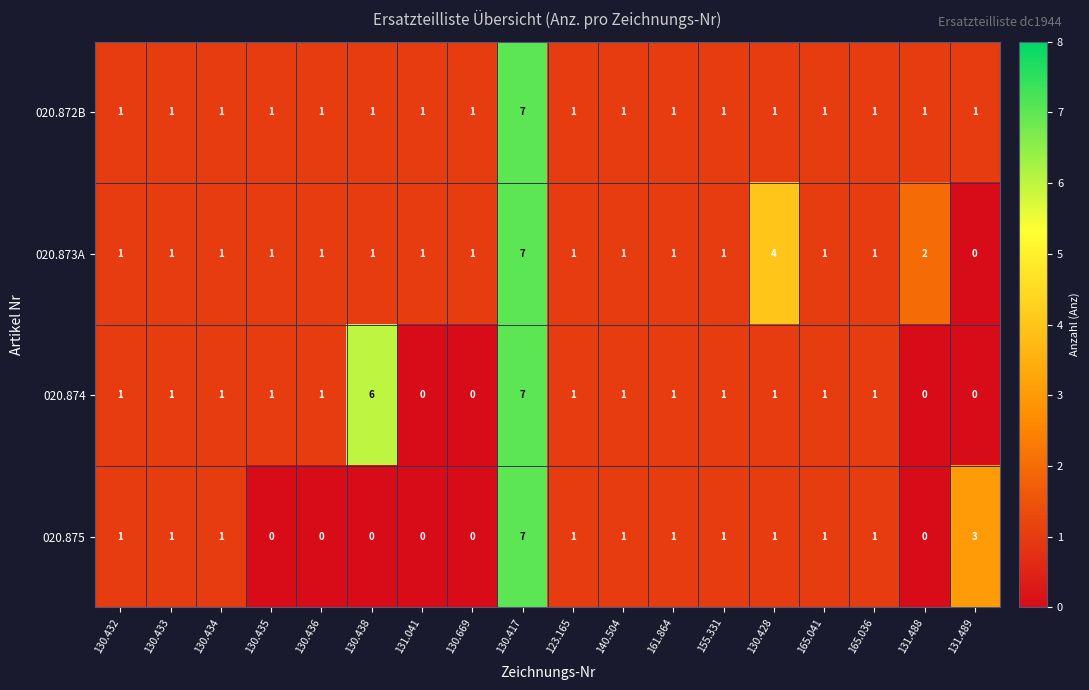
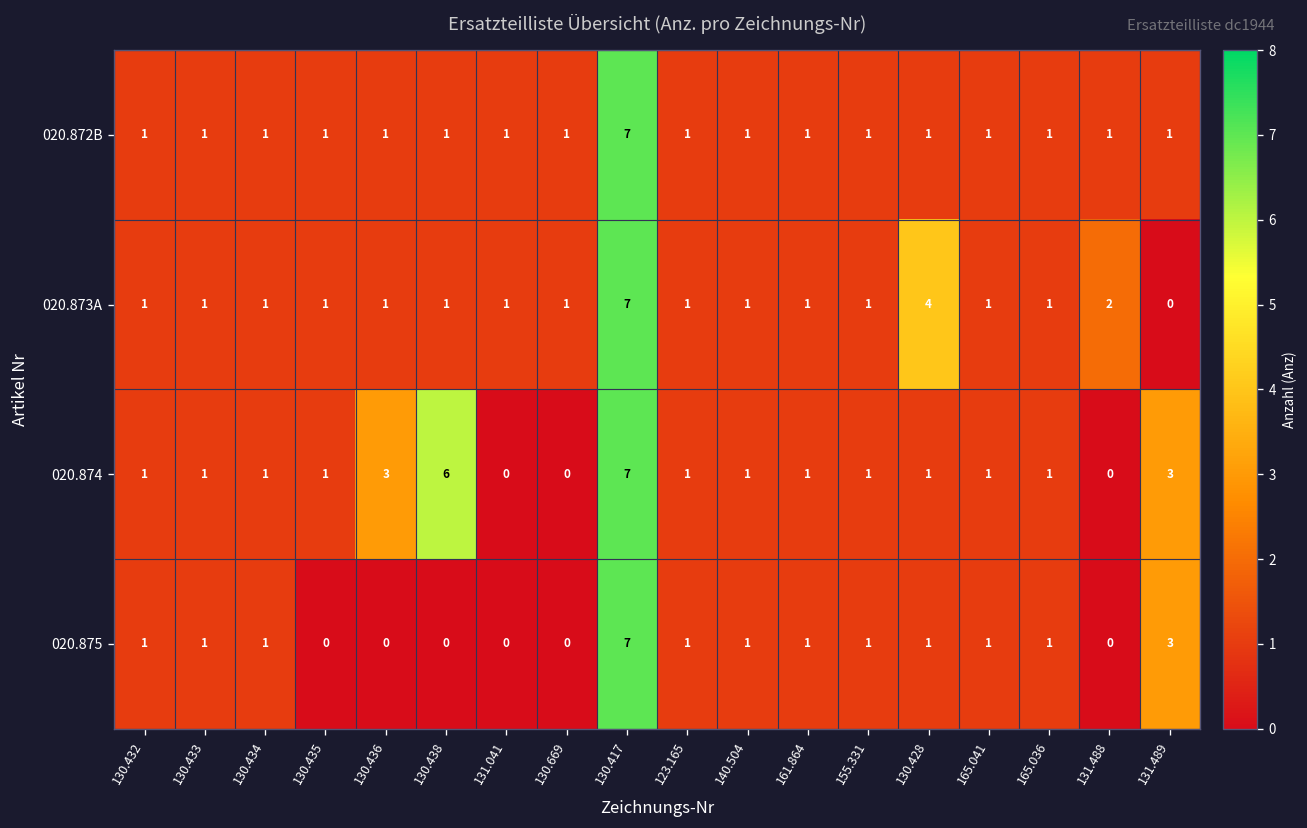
  {
    "020.872B": {
      "130.432": 1,
      "130.433": 1,
      "130.434": 1,
      "130.435": 1,
      "130.436": 1,
      "130.438": 1,
      "131.041": 1,
      "130.669": 1,
      "130.417": 7,
      "123.165": 1,
      "140.504": 1,
      "161.864": 1,
      "155.331": 1,
      "130.428": 1,
      "165.041": 1,
      "165.036": 1,
      "131.488": 1,
      "131.489": 1
    },
    "020.873A": {
      "130.432": 1,
      "130.433": 1,
      "130.434": 1,
      "130.435": 1,
      "130.436": 1,
      "130.438": 1,
      "131.041": 1,
      "130.669": 1,
      "130.417": 7,
      "123.165": 1,
      "140.504": 1,
      "161.864": 1,
      "155.331": 1,
      "130.428": 4,
      "165.041": 1,
      "165.036": 1,
      "131.488": 2,
      "131.489": 0
    },
    "020.874": {
      "130.432": 1,
      "130.433": 1,
      "130.434": 1,
      "130.435": 1,
-     "130.436": 1,
+     "130.436": 3,
      "130.438": 6,
      "131.041": 0,
      "130.669": 0,
      "130.417": 7,
      "123.165": 1,
      "140.504": 1,
      "161.864": 1,
      "155.331": 1,
      "130.428": 1,
      "165.041": 1,
      "165.036": 1,
      "131.488": 0,
-     "131.489": 0
+     "131.489": 3
    },
    "020.875": {
      "130.432": 1,
      "130.433": 1,
      "130.434": 1,
      "130.435": 0,
      "130.436": 0,
      "130.438": 0,
      "131.041": 0,
      "130.669": 0,
      "130.417": 7,
      "123.165": 1,
      "140.504": 1,
      "161.864": 1,
      "155.331": 1,
      "130.428": 1,
      "165.041": 1,
      "165.036": 1,
      "131.488": 0,
      "131.489": 3
    }
  }
